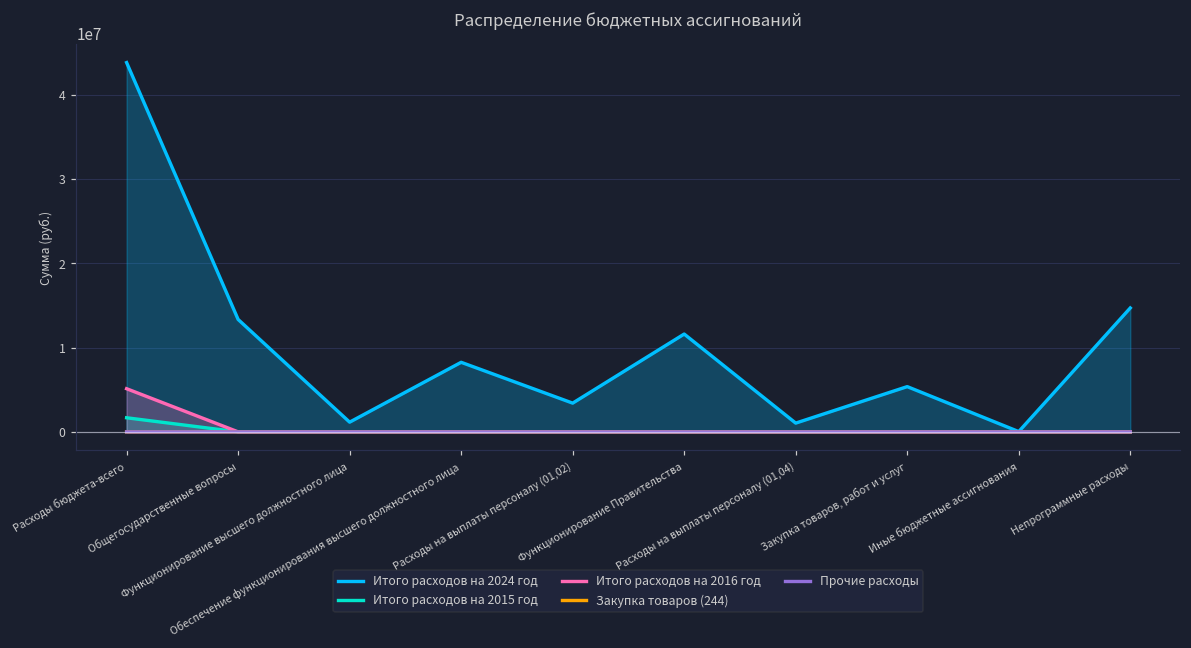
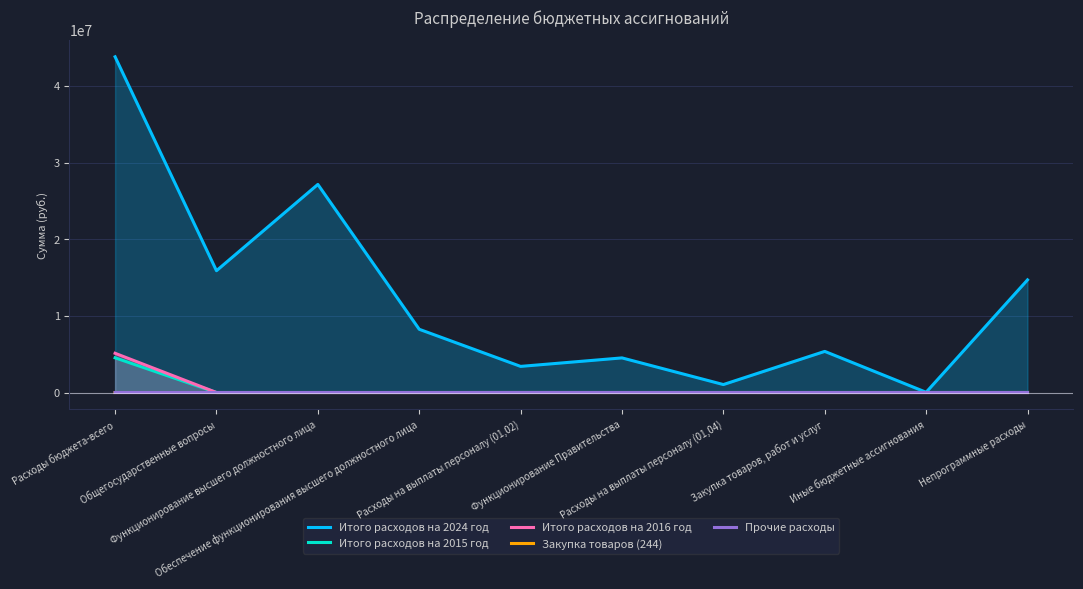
  {
    "Итого расходов на 2024 год": {
      "Расходы бюджета-всего": 44000000,
-     "Общегосударственные вопросы": 13000000,
-     "Функционирование высшего должностного лица": 1000000,
+     "Общегосударственные вопросы": 16000000,
+     "Функционирование высшего должностного лица": 27000000,
      "Обеспечение функционирования высшего должностного лица": 8000000,
      "Расходы на выплаты персоналу (01,02)": 3000000,
-     "Функционирование Правительства": 12000000,
+     "Функционирование Правительства": 5000000,
      "Расходы на выплаты персоналу (01,04)": 1000000,
      "Закупка товаров, работ и услуг": 5000000,
      "Непрограммные расходы": 15000000
    },
    "Итого расходов на 2015 год": {
-     "Расходы бюджета-всего": 2000000
+     "Расходы бюджета-всего": 5000000
    },
    "Итого расходов на 2016 год": {
      "Расходы бюджета-всего": 5000000
    },
    "Прочие расходы": {
      "Расходы бюджета-всего": 0
    }
  }
